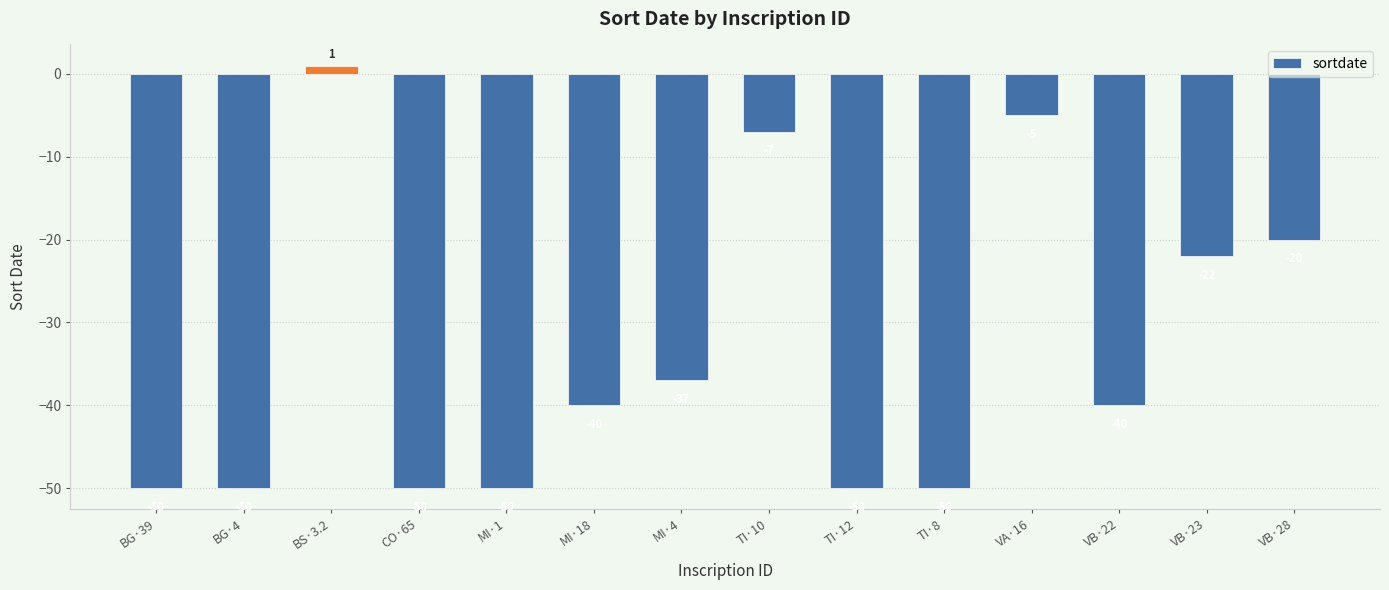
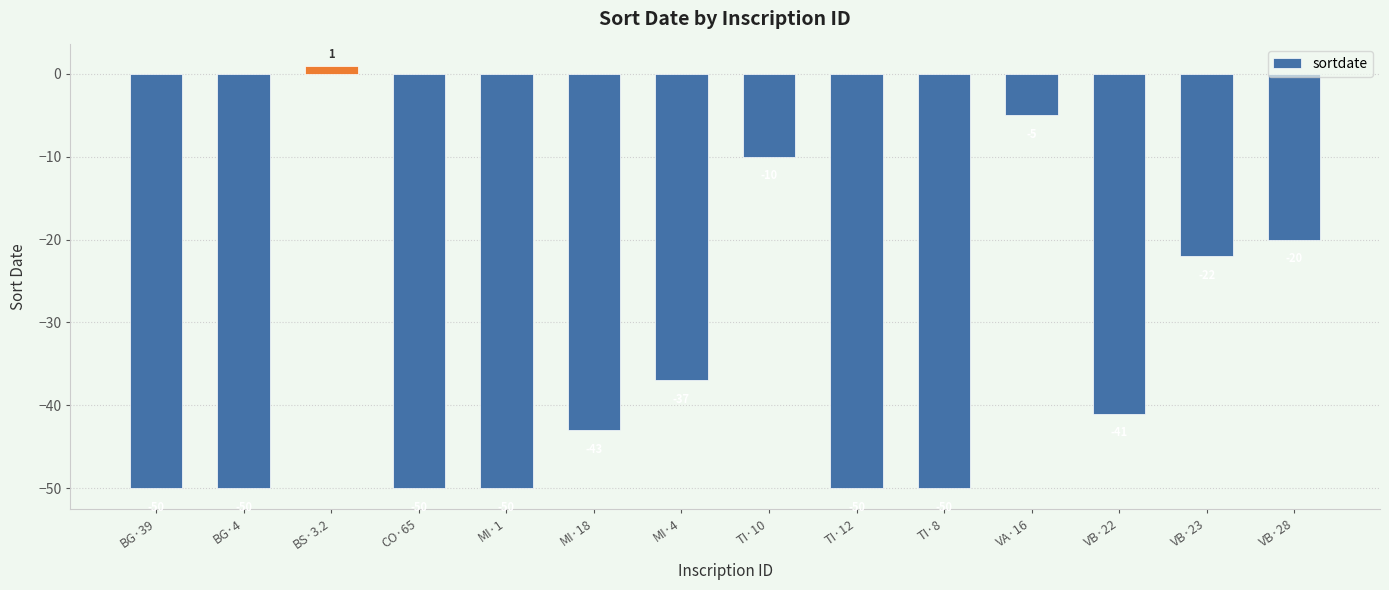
  {
    "BG·39": -50,
    "BG·4": -50,
    "CO·65": -50,
    "MI·1": -50,
-   "MI·18": -40,
+   "MI·18": -43,
    "MI·4": -37,
-   "TI·10": -7,
+   "TI·10": -10,
    "TI·12": -50,
    "TI·8": -50,
    "VA·16": -5,
-   "VB·22": -40,
+   "VB·22": -41,
    "VB·23": -22,
    "VB·28": -20
  }
